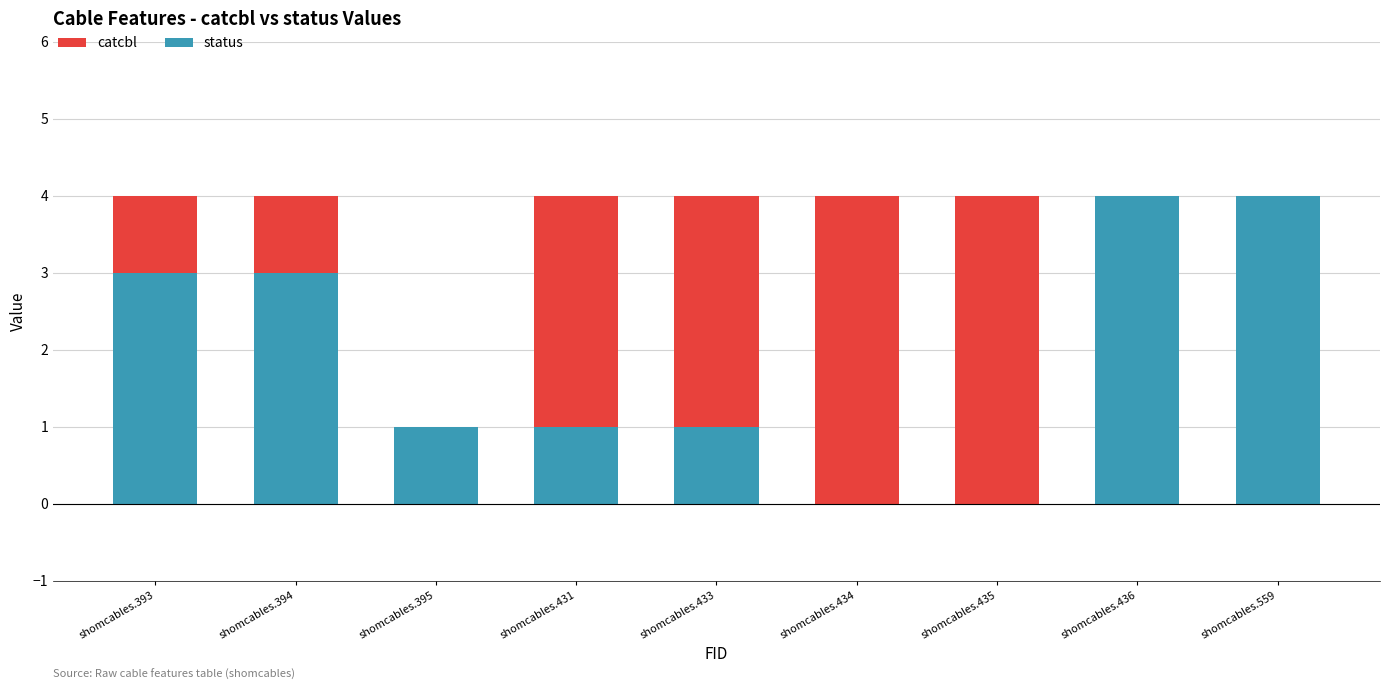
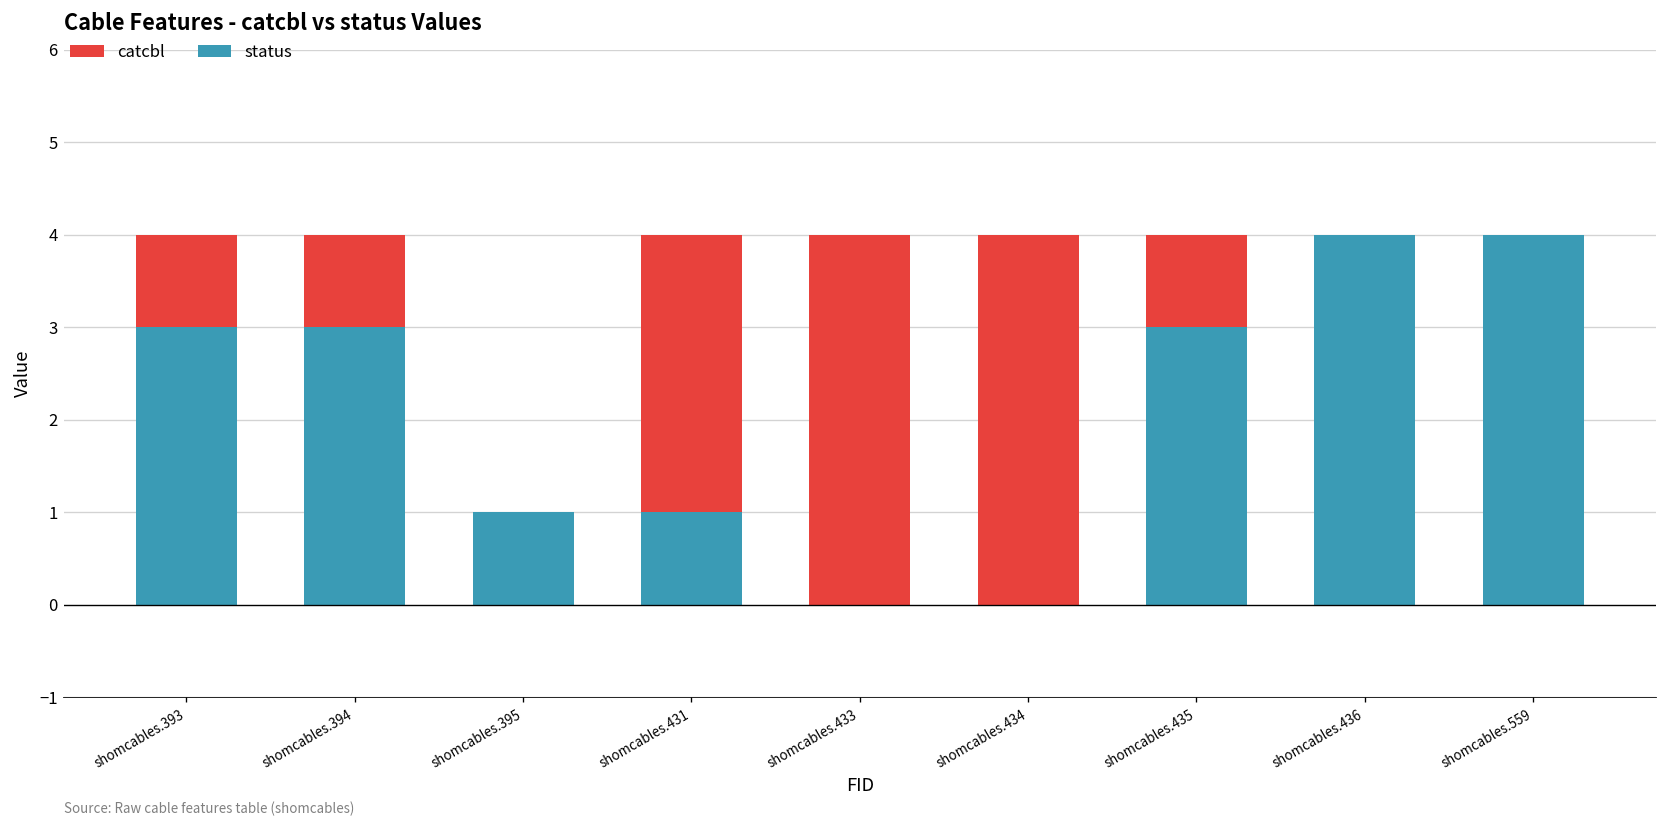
  {
    "catcbl": {
      "shomcables.393": 4,
      "shomcables.394": 4,
      "shomcables.395": 0,
      "shomcables.431": 4,
      "shomcables.433": 4,
      "shomcables.434": 4,
      "shomcables.435": 4
    },
    "status": {
      "shomcables.395": 1,
-     "shomcables.433": 1,
+     "shomcables.433": 0,
      "shomcables.434": 0,
-     "shomcables.435": 0,
+     "shomcables.435": 3,
      "shomcables.436": 4,
      "shomcables.559": 4
    }
  }
